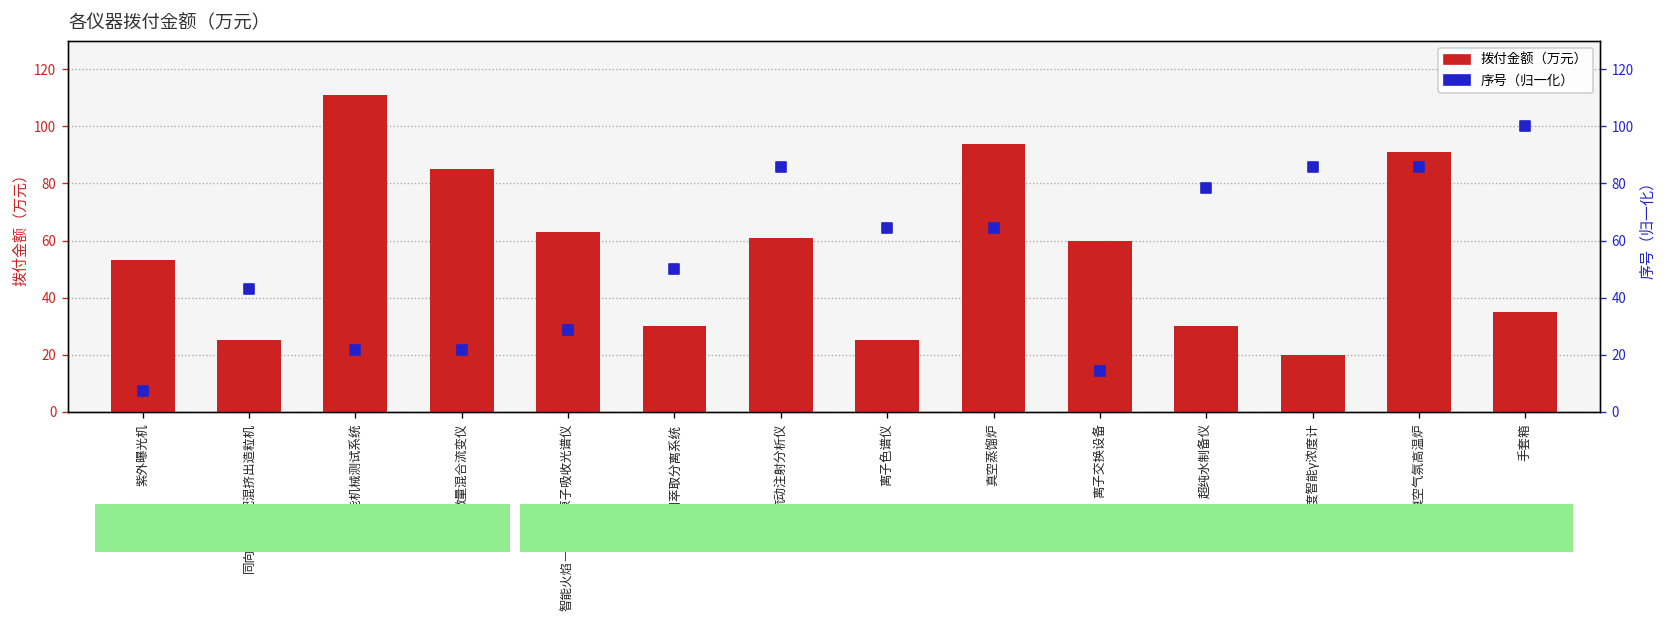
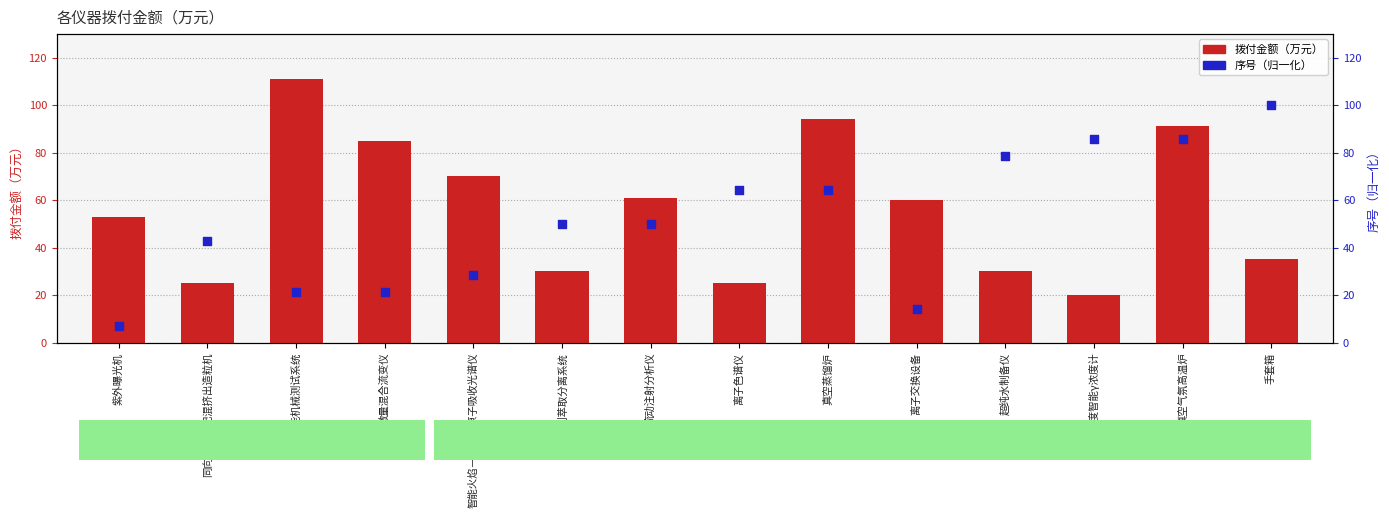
  {
    "拨付金额（万元）": {
      "紫外曝光机": 53,
      "同向双螺杆配混挤出造粒机": 25,
      "高性能机械测试系统": 111,
      "微量混合流变仪": 85,
-     "智能火焰－石墨炉原子吸收光谱仪": 63,
+     "智能火焰－石墨炉原子吸收光谱仪": 70,
      "自动控制萃取分离系统": 30,
      "流动注射分析仪": 61,
      "离子色谱仪": 25,
      "真空蒸馏炉": 94,
      "离子交换设备": 60,
      "超纯水制备仪": 30,
      "高精度智能γ浓度计": 20,
      "真空气氛高温炉": 91,
      "手套箱": 35
    },
    "序号（归一化）": {
-     "流动注射分析仪": 86
+     "流动注射分析仪": 50
    }
  }
